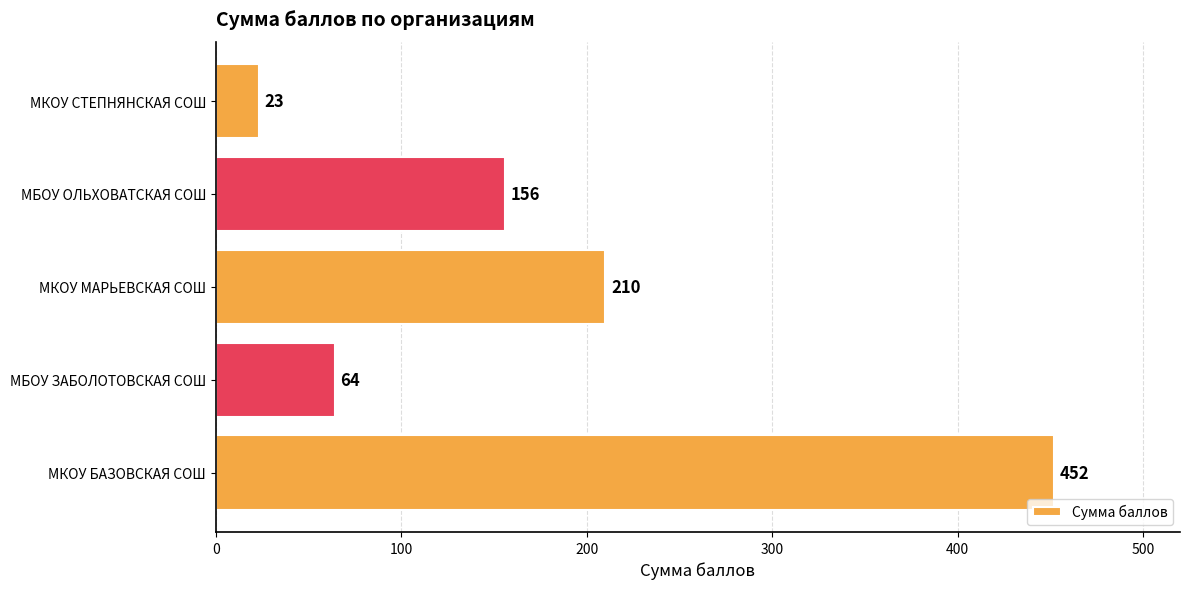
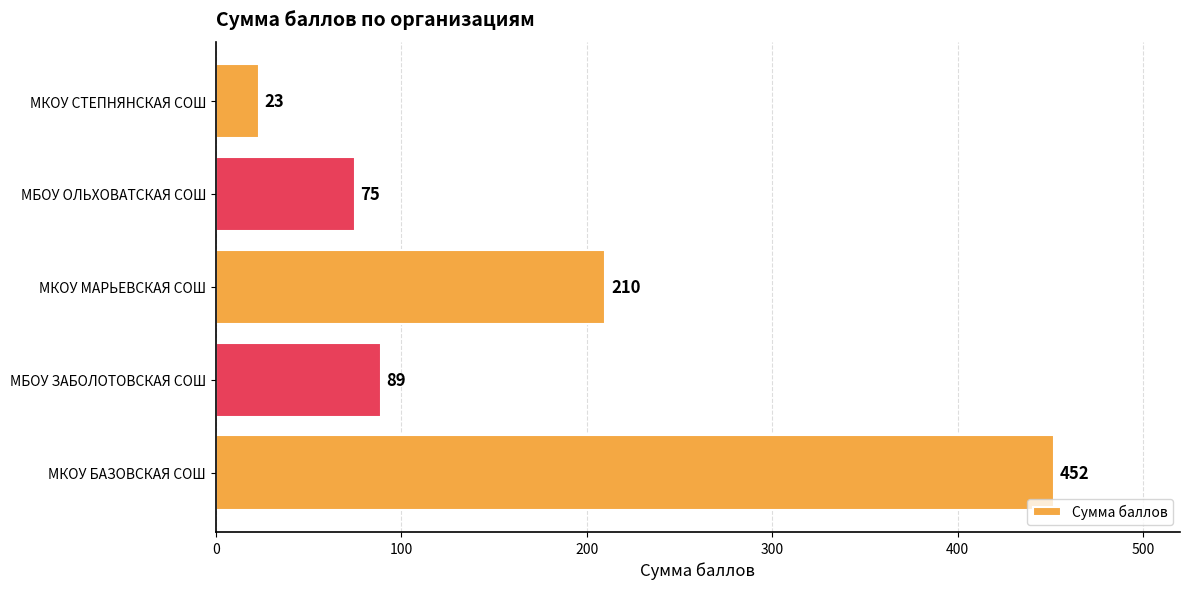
  {
    "МКОУ СТЕПНЯНСКАЯ СОШ": 23,
-   "МБОУ ОЛЬХОВАТСКАЯ СОШ": 156,
+   "МБОУ ОЛЬХОВАТСКАЯ СОШ": 75,
    "МКОУ МАРЬЕВСКАЯ СОШ": 210,
-   "МБОУ ЗАБОЛОТОВСКАЯ СОШ": 64,
+   "МБОУ ЗАБОЛОТОВСКАЯ СОШ": 89,
    "МКОУ БАЗОВСКАЯ СОШ": 452
  }
